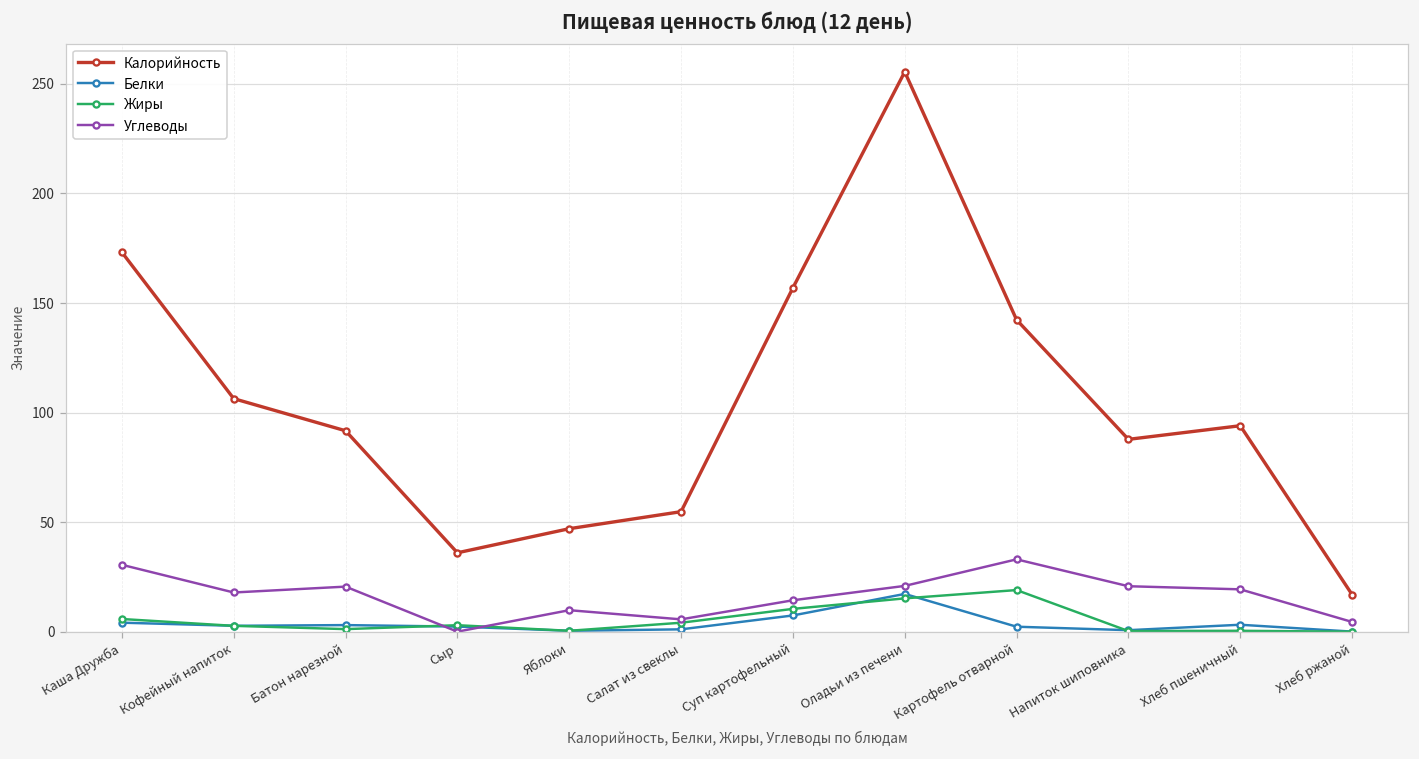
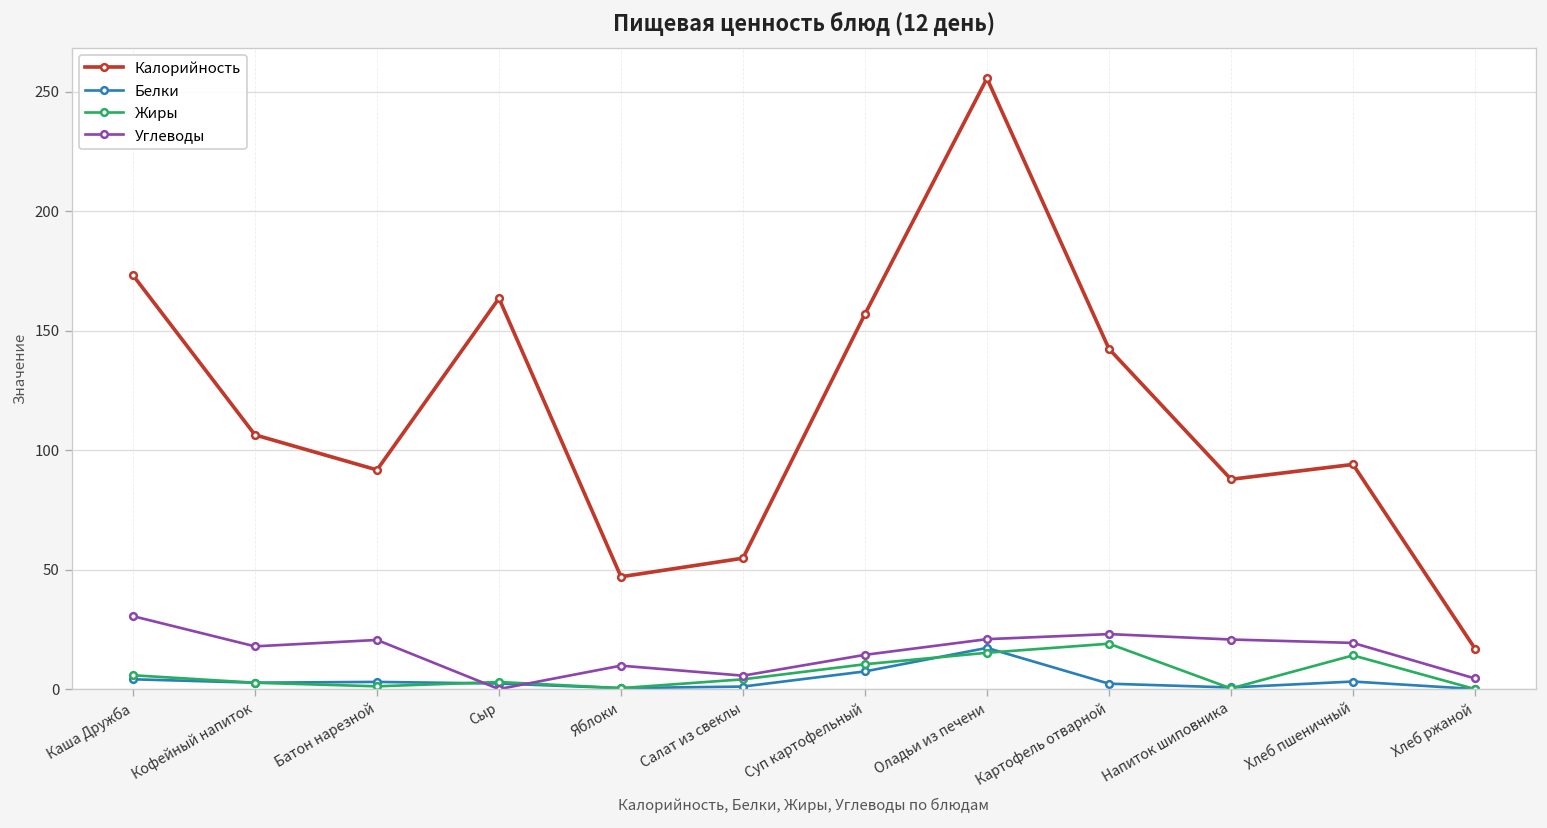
  {
    "Калорийность": {
      "Каша Дружба": 173,
      "Кофейный напиток": 106,
      "Батон нарезной": 92,
-     "Сыр": 36,
+     "Сыр": 164,
      "Яблоки": 47,
      "Салат из свеклы": 55,
      "Суп картофельный": 157,
      "Оладьи из печени": 256,
      "Картофель отварной": 142,
      "Напиток шиповника": 88,
      "Хлеб пшеничный": 94,
      "Хлеб ржаной": 17
    },
    "Белки": {
      "Каша Дружба": 4,
      "Батон нарезной": 3,
      "Салат из свеклы": 1,
      "Суп картофельный": 7,
      "Оладьи из печени": 17,
      "Картофель отварной": 2,
      "Хлеб пшеничный": 3
    },
    "Жиры": {
      "Каша Дружба": 6,
      "Батон нарезной": 1,
      "Салат из свеклы": 4,
      "Суп картофельный": 10,
      "Оладьи из печени": 15,
      "Картофель отварной": 19,
-     "Хлеб пшеничный": 0
+     "Хлеб пшеничный": 14
    },
    "Углеводы": {
      "Каша Дружба": 31,
      "Кофейный напиток": 18,
      "Батон нарезной": 21,
      "Сыр": 0,
      "Яблоки": 10,
      "Салат из свеклы": 6,
      "Суп картофельный": 14,
      "Оладьи из печени": 21,
-     "Картофель отварной": 33,
+     "Картофель отварной": 23,
      "Напиток шиповника": 21,
      "Хлеб пшеничный": 19,
      "Хлеб ржаной": 4
    }
  }
